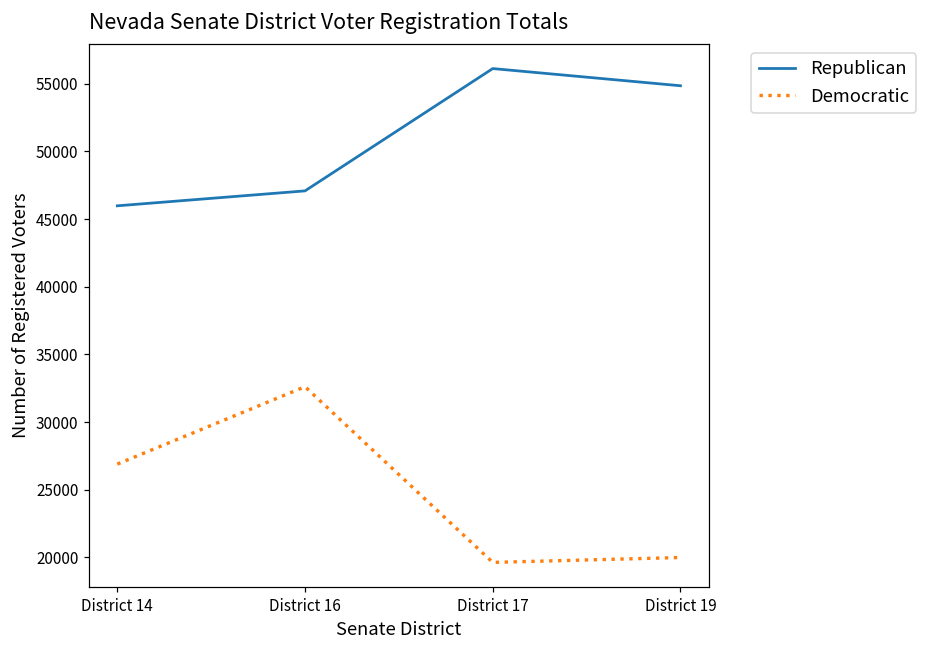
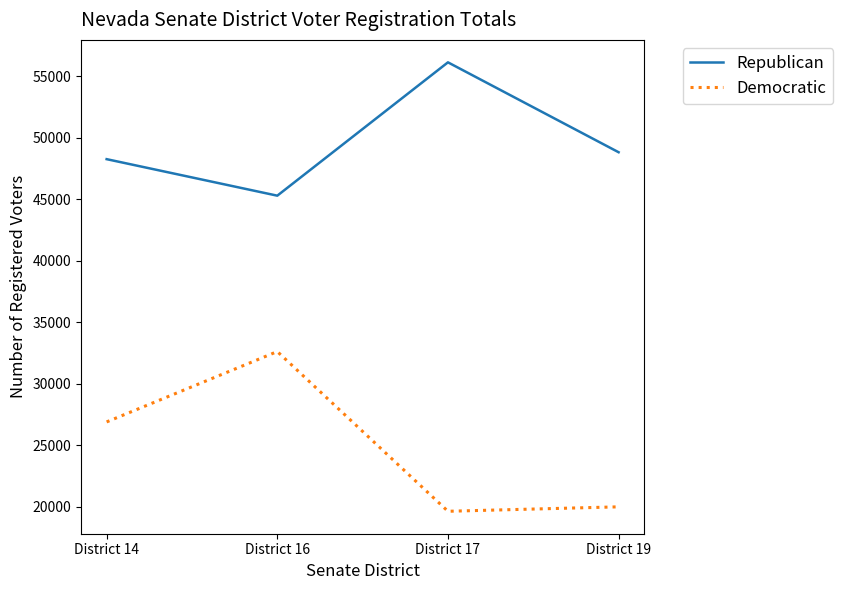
  {
    "Republican": {
-     "District 14": 46000,
-     "District 16": 47100,
+     "District 14": 48300,
+     "District 16": 45300,
      "District 17": 56100,
-     "District 19": 54900
+     "District 19": 48800
    },
    "Democratic": {
      "District 14": 26900,
      "District 16": 32600,
      "District 17": 19600,
      "District 19": 20000
    }
  }
